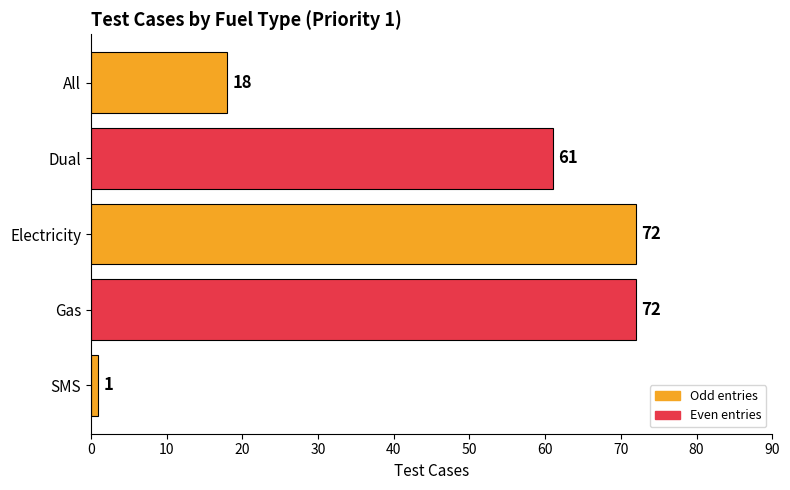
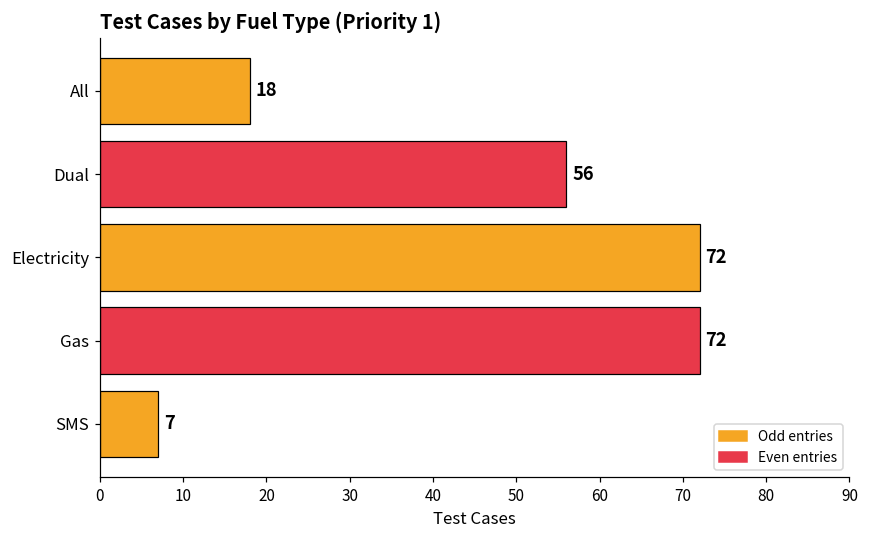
  {
    "All": 18,
-   "Dual": 61,
+   "Dual": 56,
    "Electricity": 72,
    "Gas": 72,
-   "SMS": 1
+   "SMS": 7
  }
